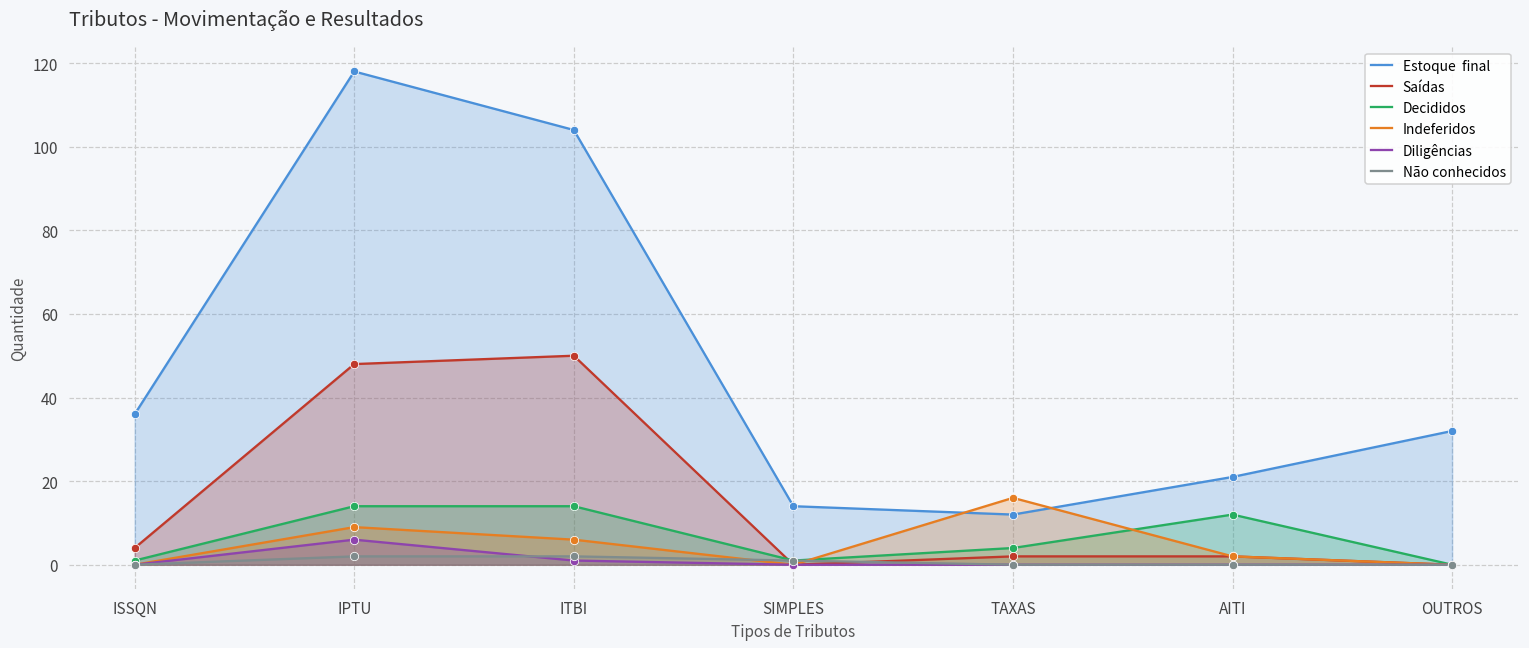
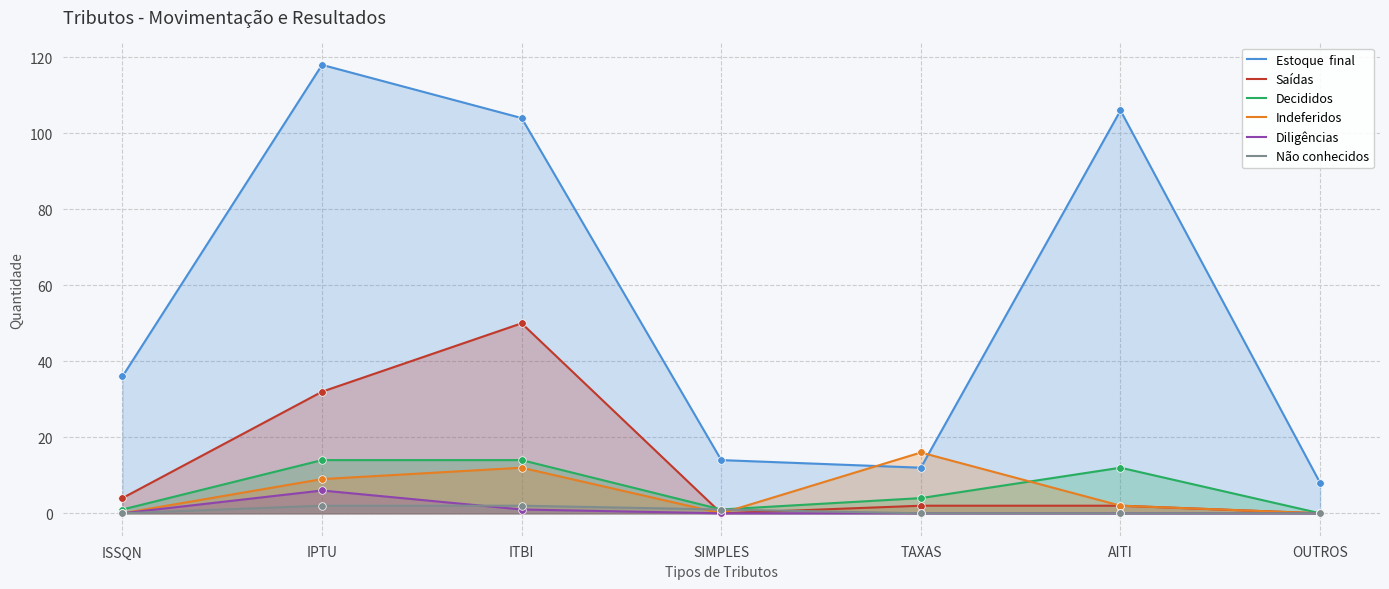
  {
    "Estoque final": {
      "ISSQN": 36,
      "IPTU": 118,
      "ITBI": 104,
      "SIMPLES": 14,
      "TAXAS": 12,
-     "AITI": 21,
-     "OUTROS": 32
+     "AITI": 106,
+     "OUTROS": 8
    },
    "Saídas": {
      "ISSQN": 4,
-     "IPTU": 48,
+     "IPTU": 32,
      "ITBI": 50,
      "TAXAS": 2
    },
    "Decididos": {
      "ISSQN": 1,
      "IPTU": 14,
      "ITBI": 14,
      "TAXAS": 4,
      "AITI": 12
    },
    "Indeferidos": {
      "IPTU": 9,
-     "ITBI": 6,
+     "ITBI": 12,
      "TAXAS": 16
    },
    "Diligências": {
      "IPTU": 6,
      "ITBI": 1
    },
    "Não conhecidos": {
      "IPTU": 2,
      "ITBI": 2
    }
  }
